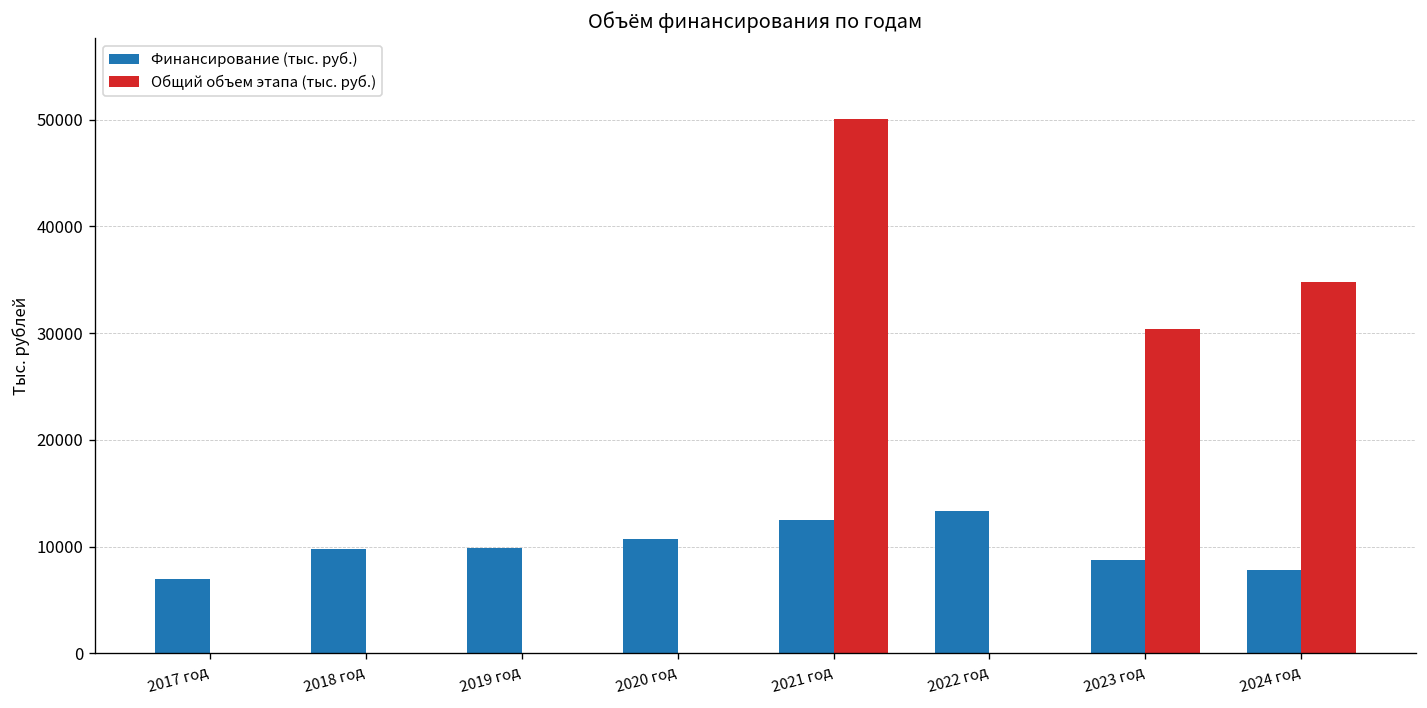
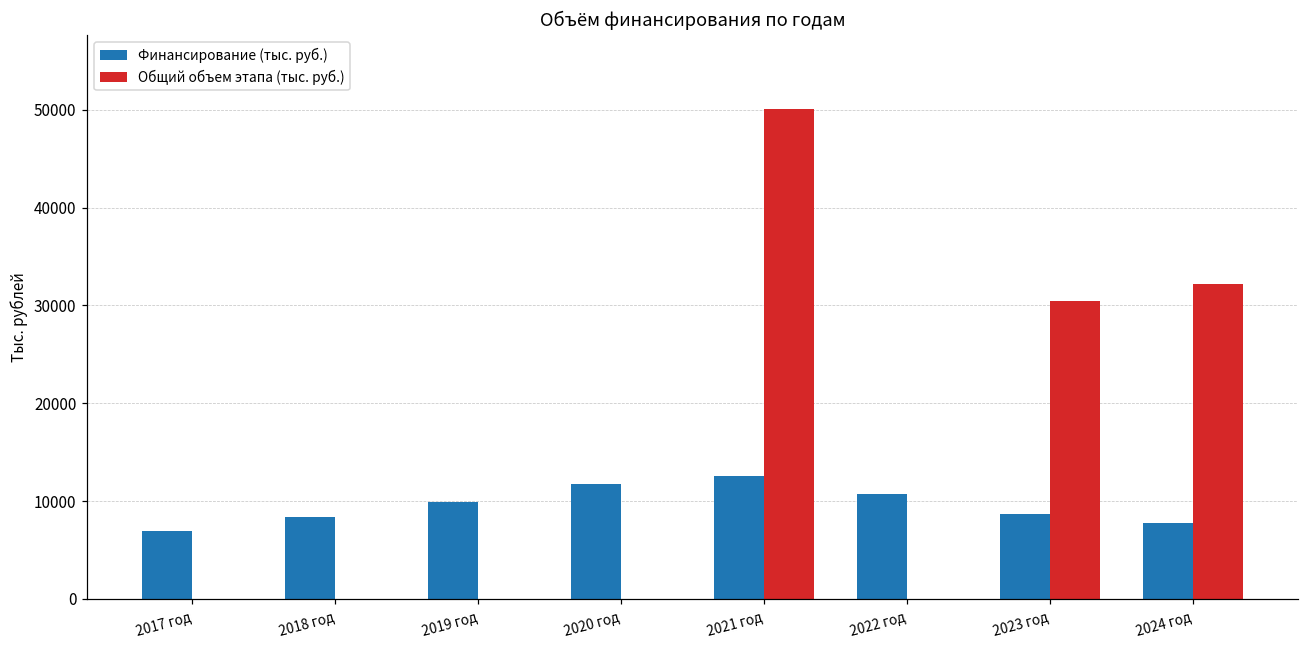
  {
    "Финансирование (тыс. руб.)": {
      "2017 год": 7000,
-     "2018 год": 10000,
+     "2018 год": 8000,
      "2019 год": 10000,
-     "2020 год": 11000,
+     "2020 год": 12000,
      "2021 год": 13000,
-     "2022 год": 13000,
+     "2022 год": 11000,
      "2023 год": 9000,
      "2024 год": 8000
    },
    "Общий объем этапа (тыс. руб.)": {
      "2017 год": 0,
      "2018 год": 0,
      "2019 год": 0,
      "2020 год": 0,
      "2021 год": 50000,
      "2022 год": 0,
      "2023 год": 30000,
-     "2024 год": 35000
+     "2024 год": 32000
    }
  }
